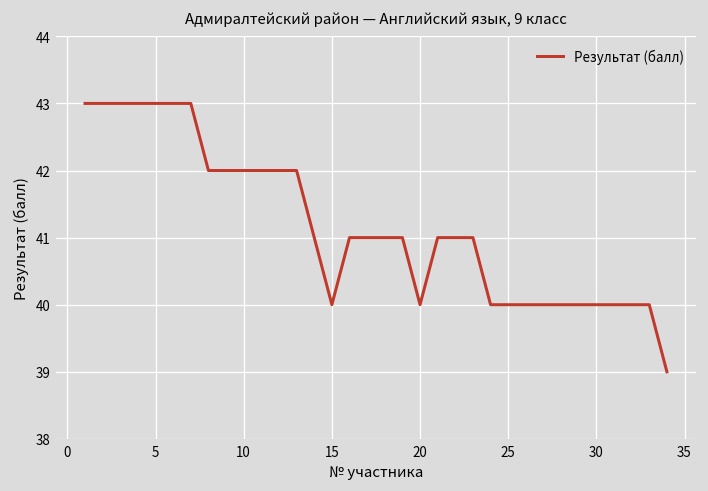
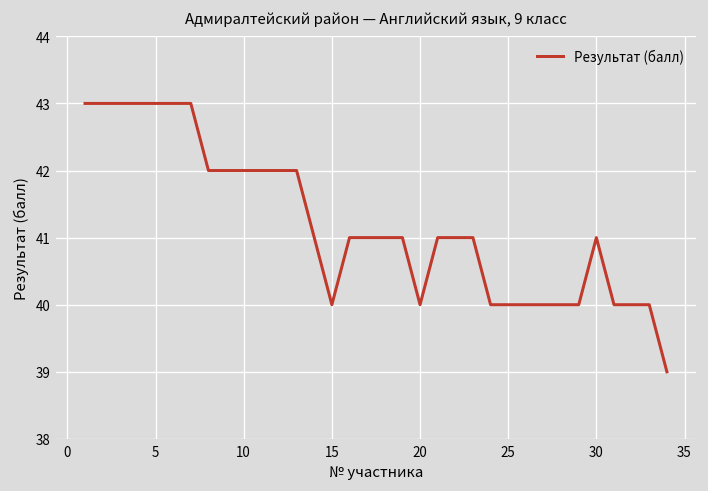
  {
    "5": 43,
    "10": 42,
    "15": 40,
    "20": 40,
    "25": 40,
-   "30": 40
+   "30": 41
  }
